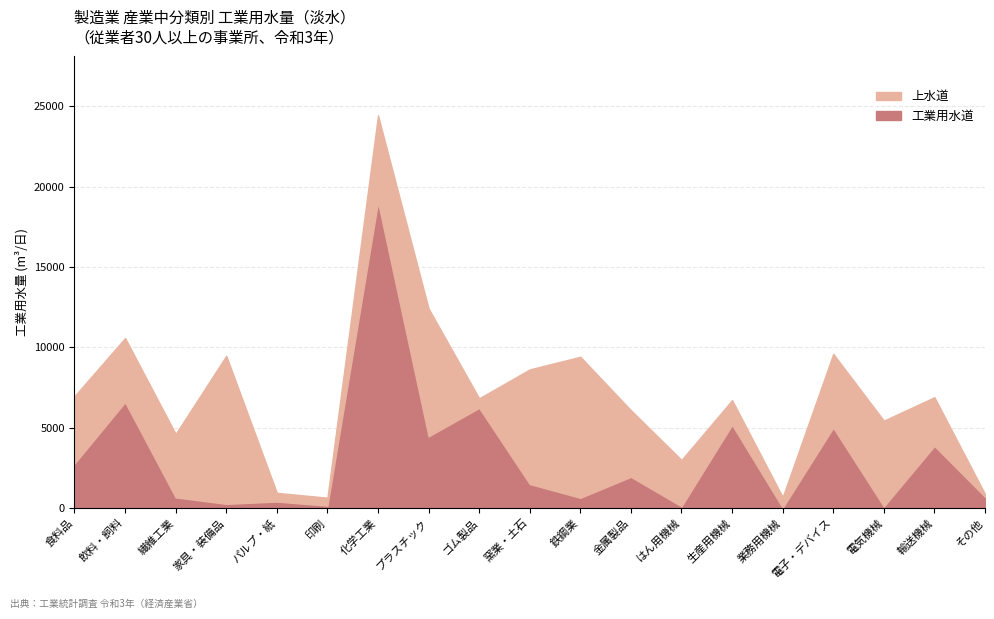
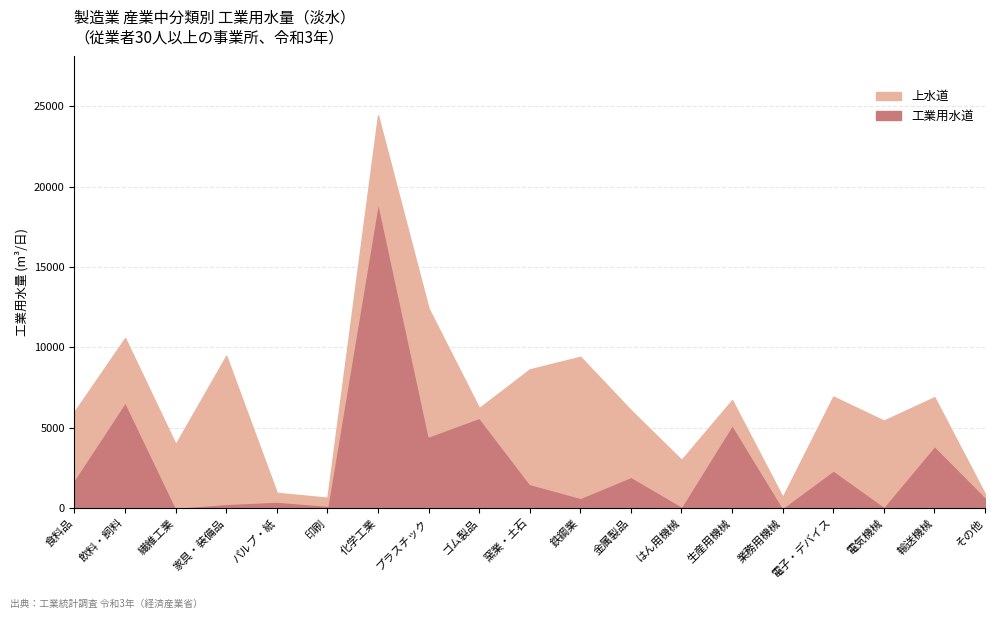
  {
    "工業用水道": {
-     "食料品": 2800,
-     "繊維工業": 700,
-     "ゴム製品": 6200,
-     "電子・デバイス": 5000
+     "食料品": 1800,
+     "繊維工業": 0,
+     "ゴム製品": 5600,
+     "電子・デバイス": 2300
    },
    "上水道": {
      "食料品": 4200,
      "飲料・飼料": 4000,
      "繊維工業": 4000,
      "家具・装備品": 9200,
      "パルプ・紙": 500,
      "印刷": 500,
      "化学工業": 5400,
      "プラスチック": 8000,
      "ゴム製品": 600,
      "窯業・土石": 7100,
      "鉄鋼業": 8800,
      "金属製品": 4100,
      "はん用機械": 2900,
      "生産用機械": 1500,
      "業務用機械": 700,
      "電子・デバイス": 4600,
      "電気機械": 5300,
      "輸送機械": 3000,
      "その他": 200
    }
  }
